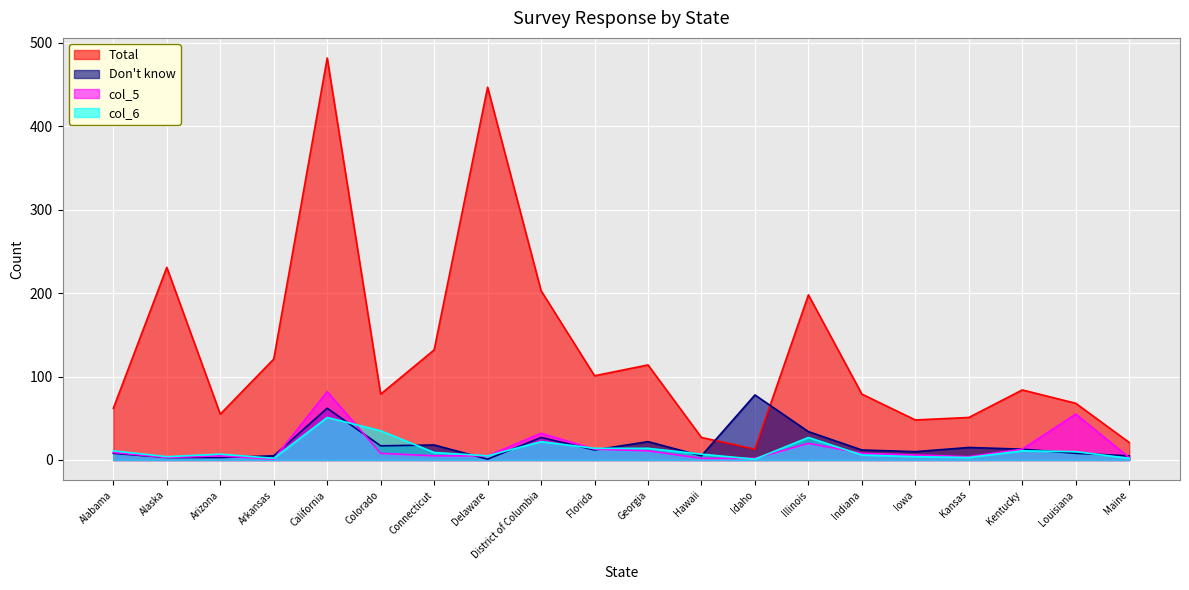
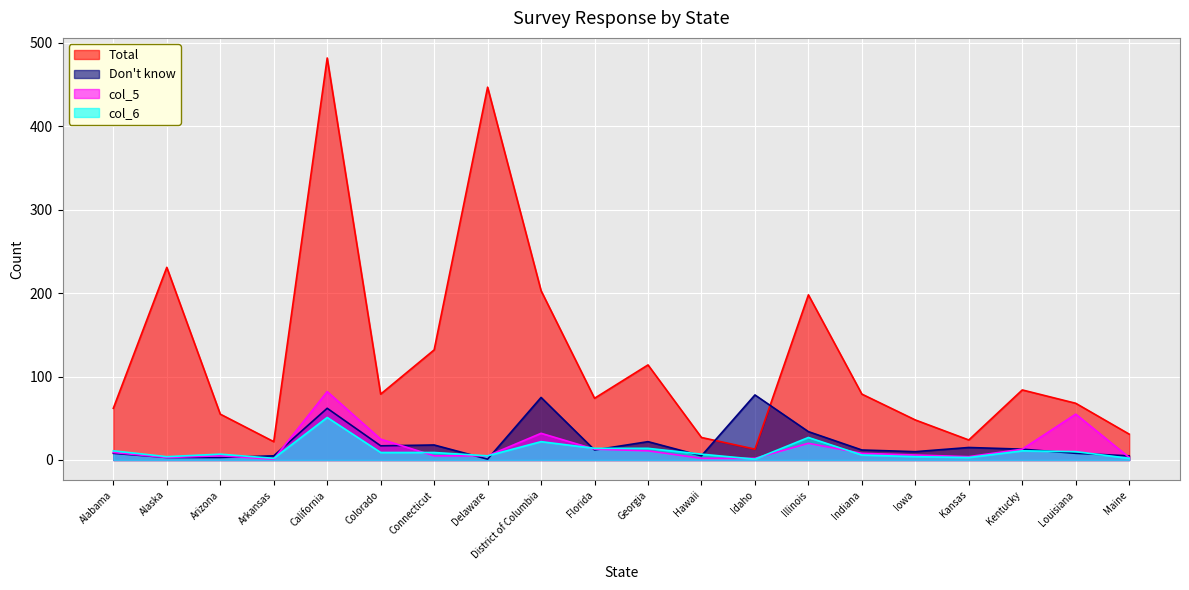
  {
    "Total": {
      "Alabama": 60,
      "Alaska": 230,
      "Arizona": 60,
-     "Arkansas": 120,
+     "Arkansas": 20,
      "California": 480,
      "Colorado": 80,
      "Connecticut": 130,
      "Delaware": 450,
      "District of Columbia": 200,
-     "Florida": 100,
+     "Florida": 70,
      "Georgia": 110,
      "Hawaii": 30,
      "Idaho": 10,
      "Illinois": 200,
      "Indiana": 80,
      "Iowa": 50,
-     "Kansas": 50,
+     "Kansas": 20,
      "Kentucky": 80,
      "Louisiana": 70,
-     "Maine": 20
+     "Maine": 30
    },
    "Don't know": {
      "California": 60,
      "Colorado": 20,
      "Connecticut": 20,
      "Delaware": 0,
-     "District of Columbia": 30,
+     "District of Columbia": 80,
      "Georgia": 20,
      "Idaho": 80,
      "Illinois": 30,
      "Indiana": 10,
      "Iowa": 10,
      "Kansas": 20
    },
    "col_5": {
      "California": 80,
-     "Colorado": 10,
+     "Colorado": 30,
      "Connecticut": 10,
      "District of Columbia": 30,
      "Illinois": 20,
      "Louisiana": 60
    },
    "col_6": {
      "California": 50,
-     "Colorado": 40,
+     "Colorado": 10,
      "Connecticut": 10,
      "District of Columbia": 20,
      "Illinois": 30
    }
  }
